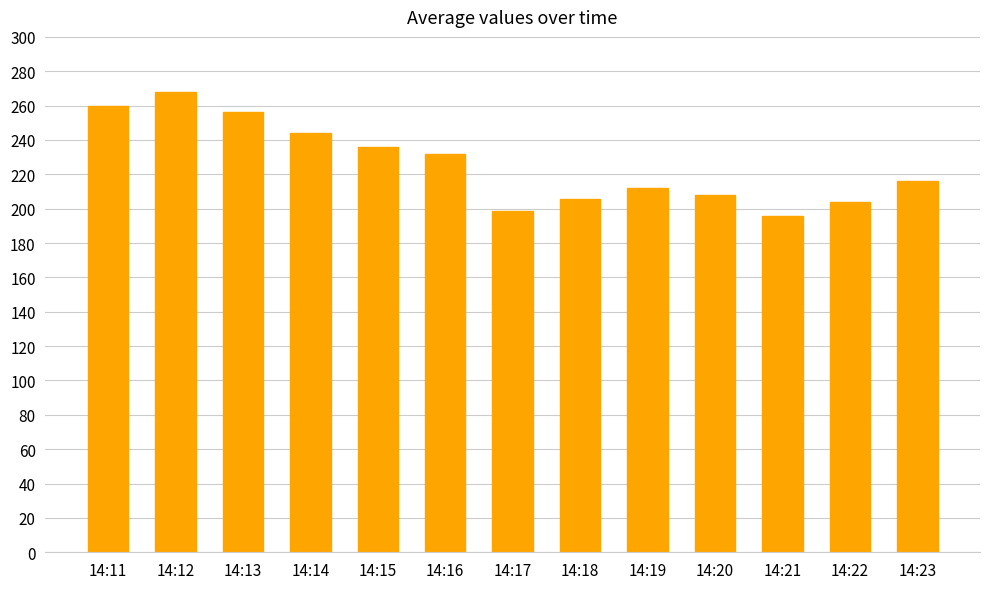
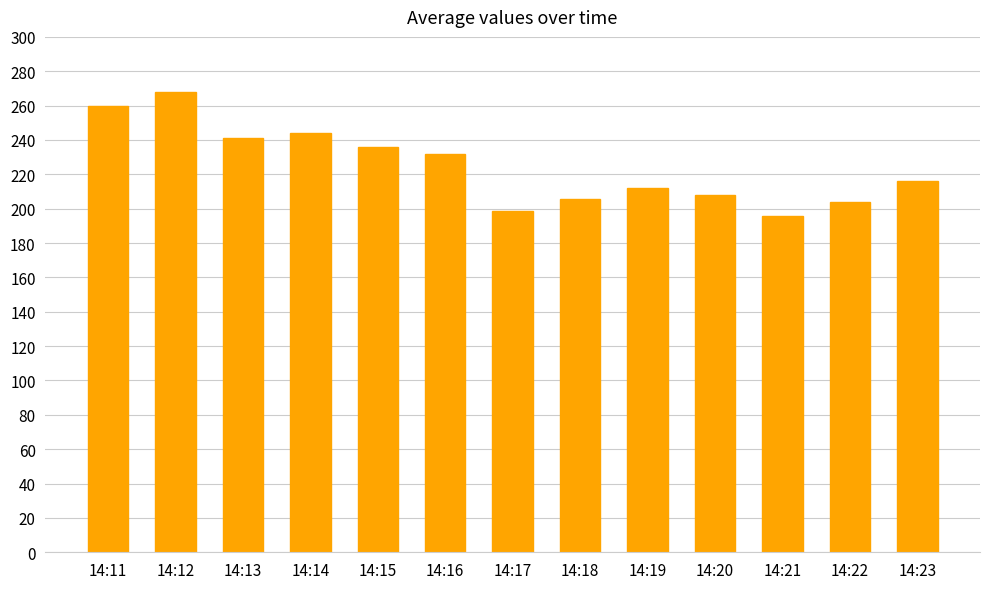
  {
    "14:11": 260,
    "14:12": 268,
-   "14:13": 256,
+   "14:13": 241,
    "14:14": 244,
    "14:15": 236,
    "14:16": 232,
    "14:17": 199,
    "14:18": 206,
    "14:19": 212,
    "14:20": 208,
    "14:21": 196,
    "14:22": 204,
    "14:23": 216
  }
